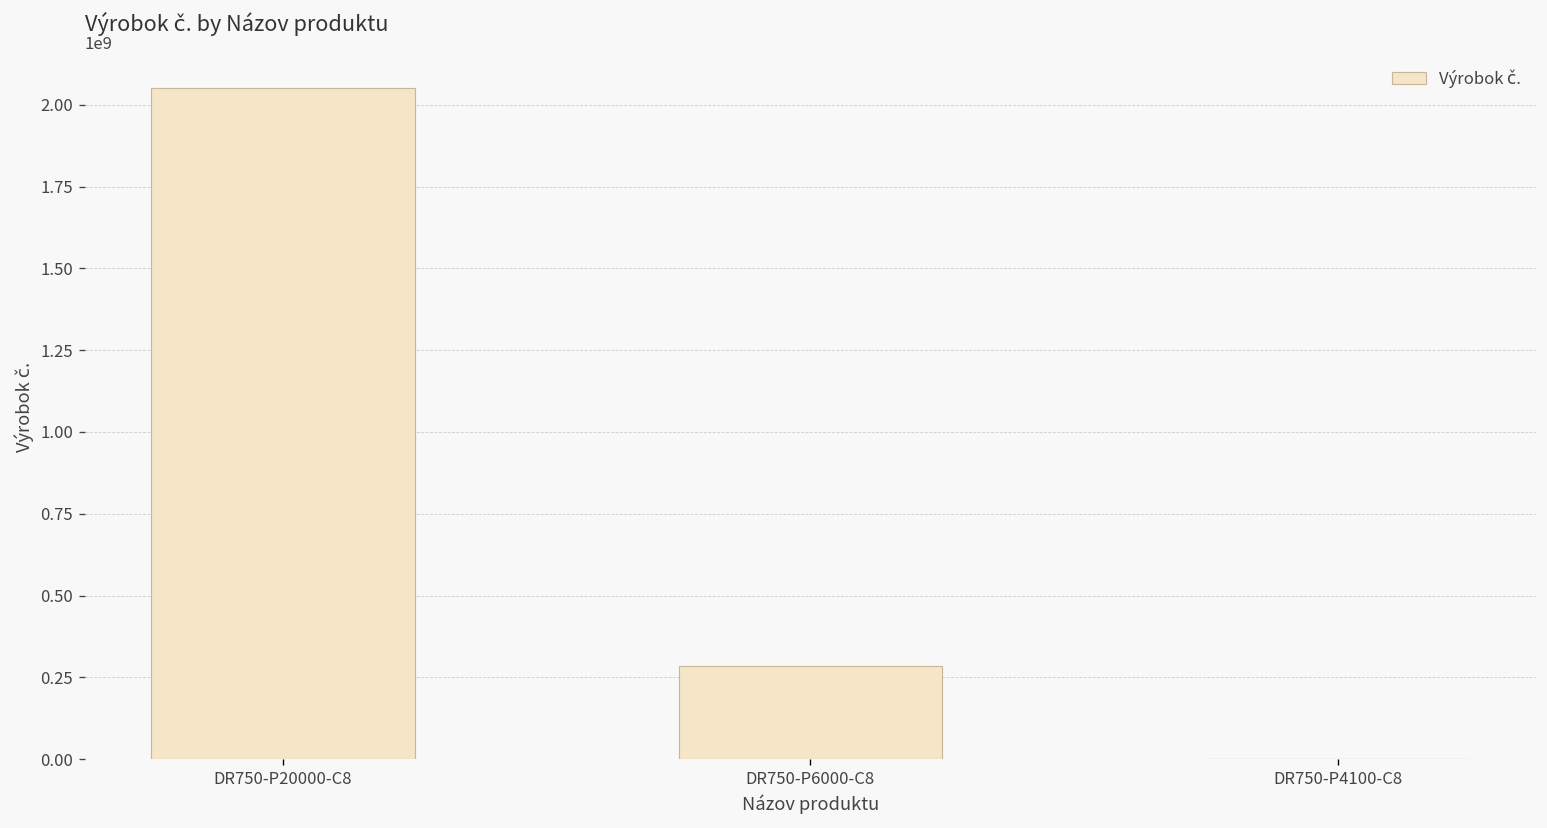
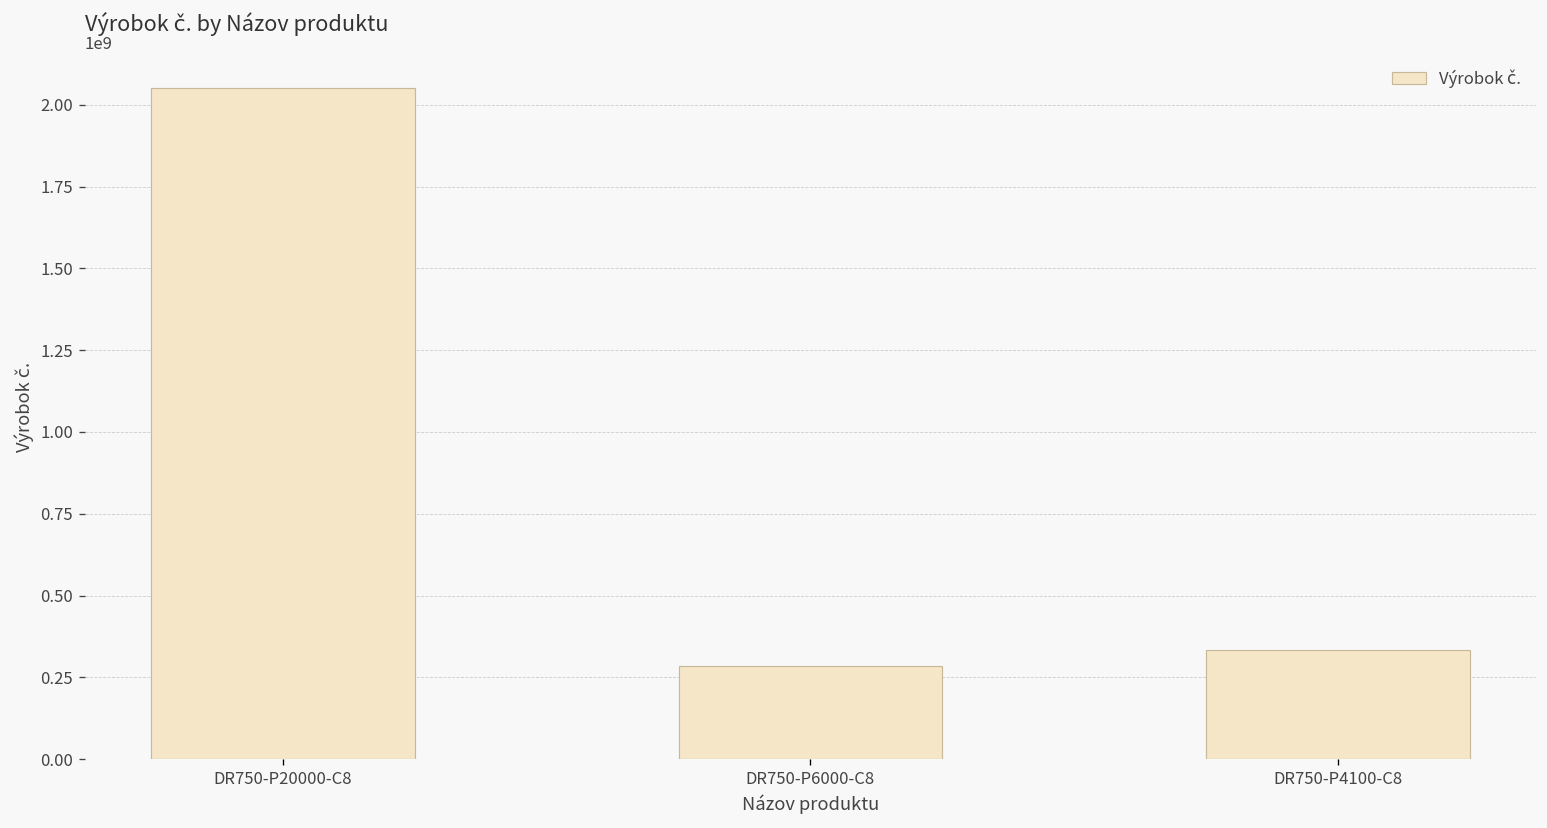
  {
    "DR750-P20000-C8": 2050000000,
    "DR750-P6000-C8": 290000000,
-   "DR750-P4100-C8": 0
+   "DR750-P4100-C8": 330000000
  }
